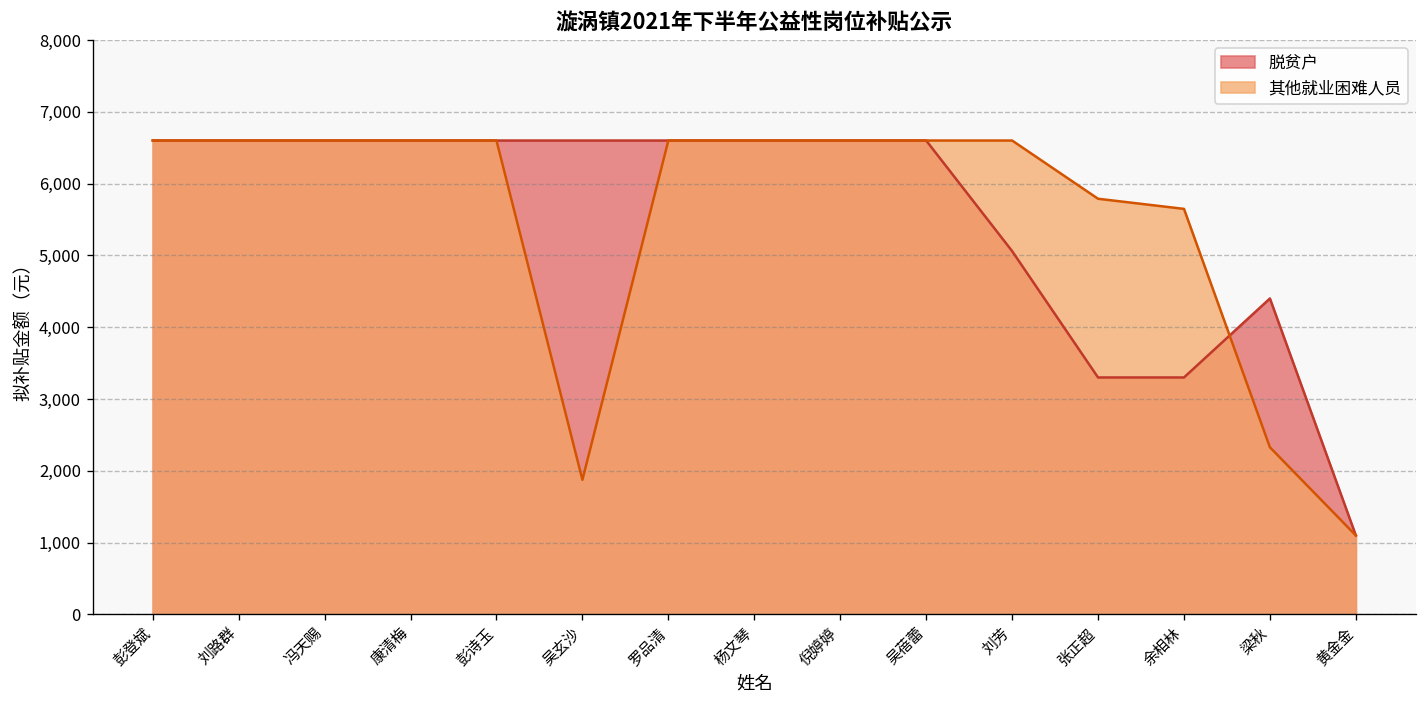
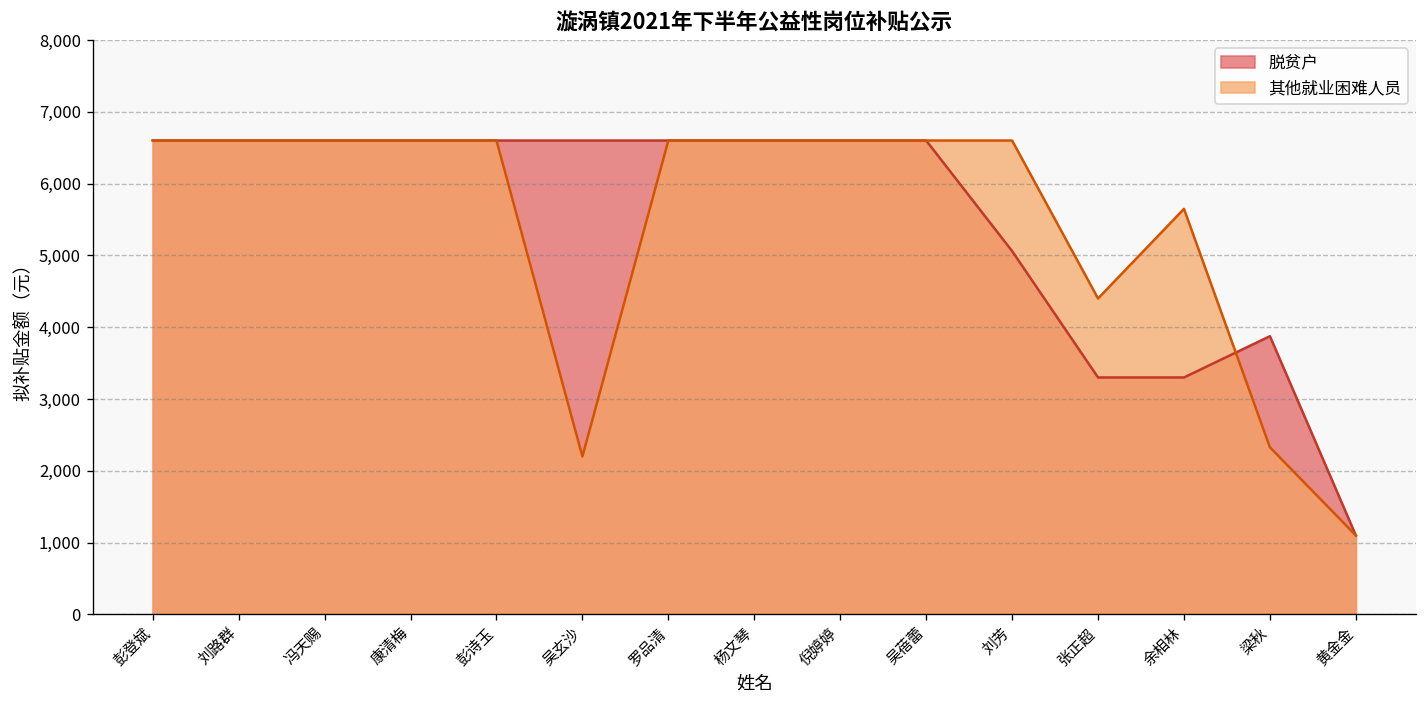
  {
    "脱贫户": {
      "吴玄沙": "6,600",
      "刘芳": "5,100",
      "张正超": "3,300",
      "余相林": "3,300",
-     "梁秋": "4,400"
+     "梁秋": "3,900"
    },
    "其他就业困难人员": {
-     "吴玄沙": "1,900",
+     "吴玄沙": "2,200",
      "刘芳": "6,600",
-     "张正超": "5,800",
+     "张正超": "4,400",
      "余相林": "5,600",
      "梁秋": "2,300"
    }
  }
